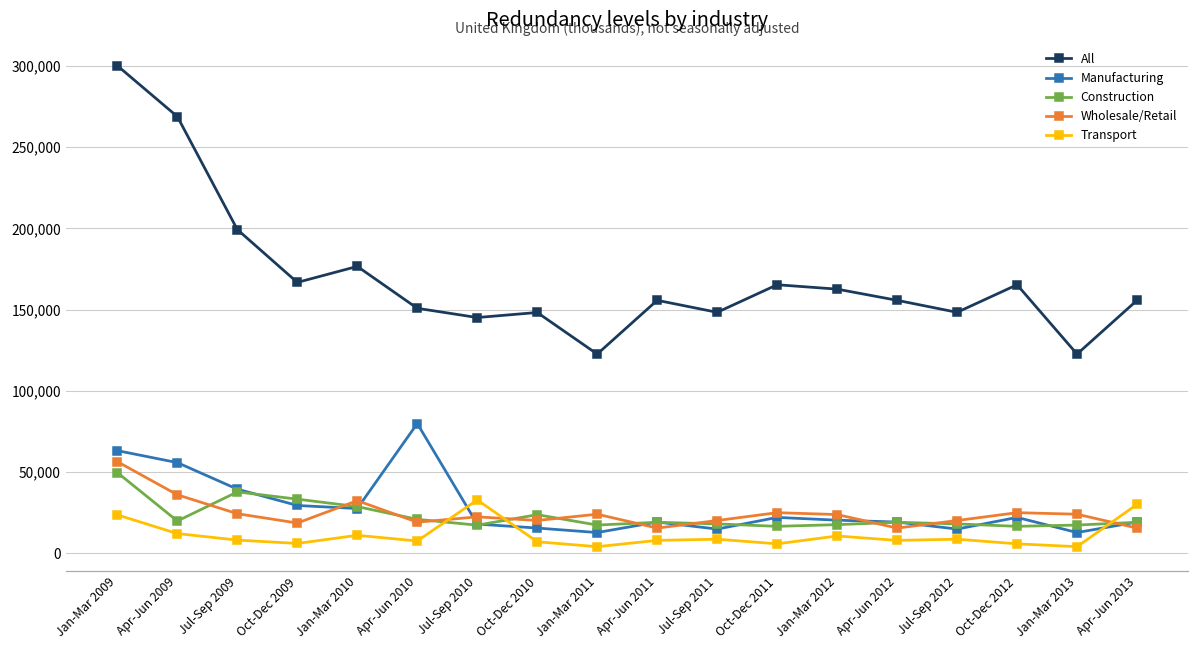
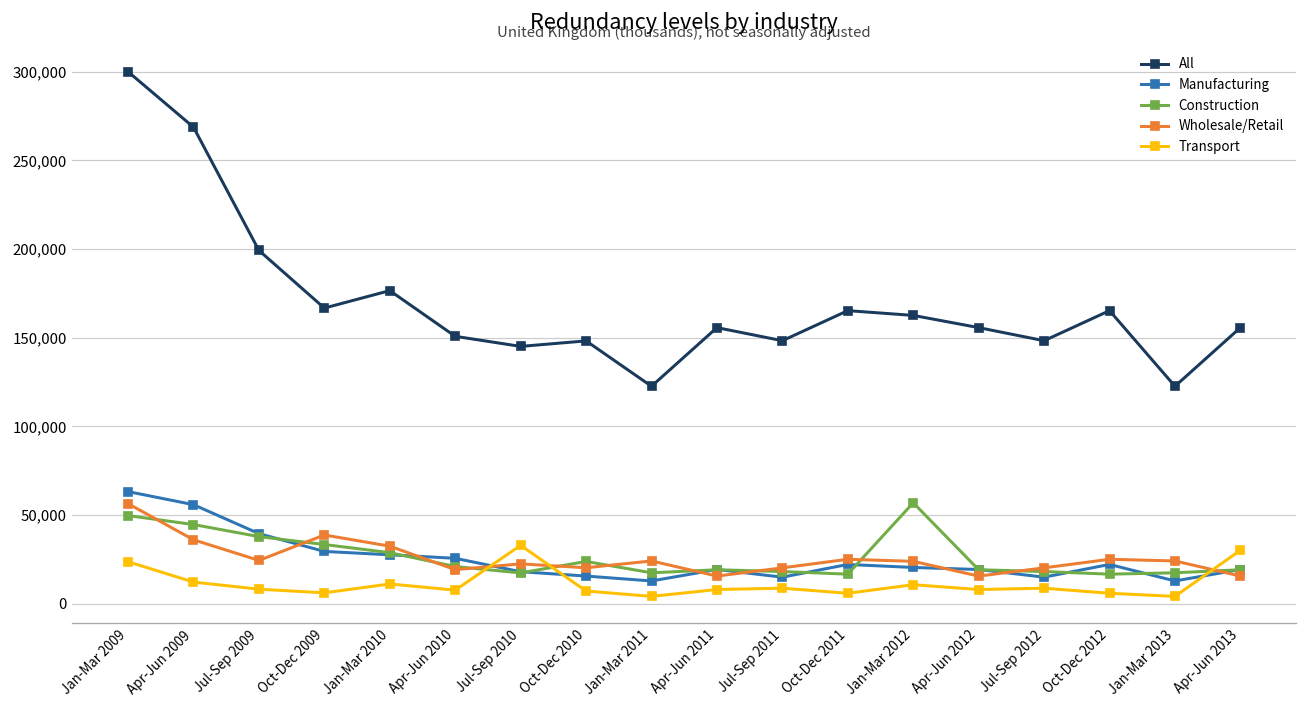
  {
    "All": {
      "Jan-Mar 2009": "300,000",
      "Apr-Jun 2009": "269,000",
      "Jul-Sep 2009": "199,000",
      "Oct-Dec 2009": "167,000",
      "Jan-Mar 2010": "177,000",
      "Apr-Jun 2010": "151,000",
      "Jul-Sep 2010": "145,000",
      "Oct-Dec 2010": "148,000",
      "Jan-Mar 2011": "123,000",
      "Apr-Jun 2011": "156,000",
      "Jul-Sep 2011": "148,000",
      "Oct-Dec 2011": "165,000",
      "Jan-Mar 2012": "163,000",
      "Apr-Jun 2012": "156,000",
      "Jul-Sep 2012": "148,000",
      "Oct-Dec 2012": "165,000",
      "Jan-Mar 2013": "123,000",
      "Apr-Jun 2013": "156,000"
    },
    "Manufacturing": {
      "Jan-Mar 2009": "63,000",
      "Apr-Jun 2009": "56,000",
      "Oct-Dec 2009": "30,000",
-     "Apr-Jun 2010": "80,000",
+     "Apr-Jun 2010": "26,000",
      "Oct-Dec 2010": "16,000",
      "Jan-Mar 2011": "13,000",
      "Jul-Sep 2011": "15,000",
      "Oct-Dec 2011": "22,000",
      "Jan-Mar 2012": "20,000",
      "Jul-Sep 2012": "15,000",
      "Oct-Dec 2012": "22,000",
      "Jan-Mar 2013": "13,000"
    },
    "Construction": {
      "Jan-Mar 2009": "50,000",
-     "Apr-Jun 2009": "20,000",
+     "Apr-Jun 2009": "45,000",
      "Oct-Dec 2009": "33,000",
      "Apr-Jun 2010": "21,000",
      "Oct-Dec 2010": "24,000",
      "Jan-Mar 2011": "17,000",
      "Jul-Sep 2011": "18,000",
      "Oct-Dec 2011": "17,000",
-     "Jan-Mar 2012": "18,000",
+     "Jan-Mar 2012": "57,000",
      "Jul-Sep 2012": "18,000",
      "Oct-Dec 2012": "17,000",
      "Jan-Mar 2013": "17,000"
    },
    "Wholesale/Retail": {
      "Jan-Mar 2009": "56,000",
      "Apr-Jun 2009": "36,000",
      "Jul-Sep 2009": "24,000",
-     "Oct-Dec 2009": "19,000",
+     "Oct-Dec 2009": "39,000",
      "Jan-Mar 2010": "32,000",
      "Apr-Jun 2010": "19,000",
      "Jul-Sep 2010": "23,000",
      "Oct-Dec 2010": "20,000",
      "Jan-Mar 2011": "24,000",
      "Apr-Jun 2011": "16,000",
      "Jul-Sep 2011": "20,000",
      "Oct-Dec 2011": "25,000",
      "Jan-Mar 2012": "24,000",
      "Apr-Jun 2012": "16,000",
      "Jul-Sep 2012": "20,000",
      "Oct-Dec 2012": "25,000",
      "Jan-Mar 2013": "24,000",
      "Apr-Jun 2013": "16,000"
    },
    "Transport": {
      "Jan-Mar 2009": "24,000",
      "Apr-Jun 2009": "12,000",
      "Jul-Sep 2009": "8,000",
      "Oct-Dec 2009": "6,000",
      "Jan-Mar 2010": "11,000",
      "Apr-Jun 2010": "8,000",
      "Jul-Sep 2010": "33,000",
      "Oct-Dec 2010": "7,000",
      "Jan-Mar 2011": "4,000",
      "Apr-Jun 2011": "8,000",
      "Jul-Sep 2011": "9,000",
      "Oct-Dec 2011": "6,000",
      "Jan-Mar 2012": "11,000",
      "Apr-Jun 2012": "8,000",
      "Jul-Sep 2012": "9,000",
      "Oct-Dec 2012": "6,000",
      "Jan-Mar 2013": "4,000",
      "Apr-Jun 2013": "30,000"
    }
  }
